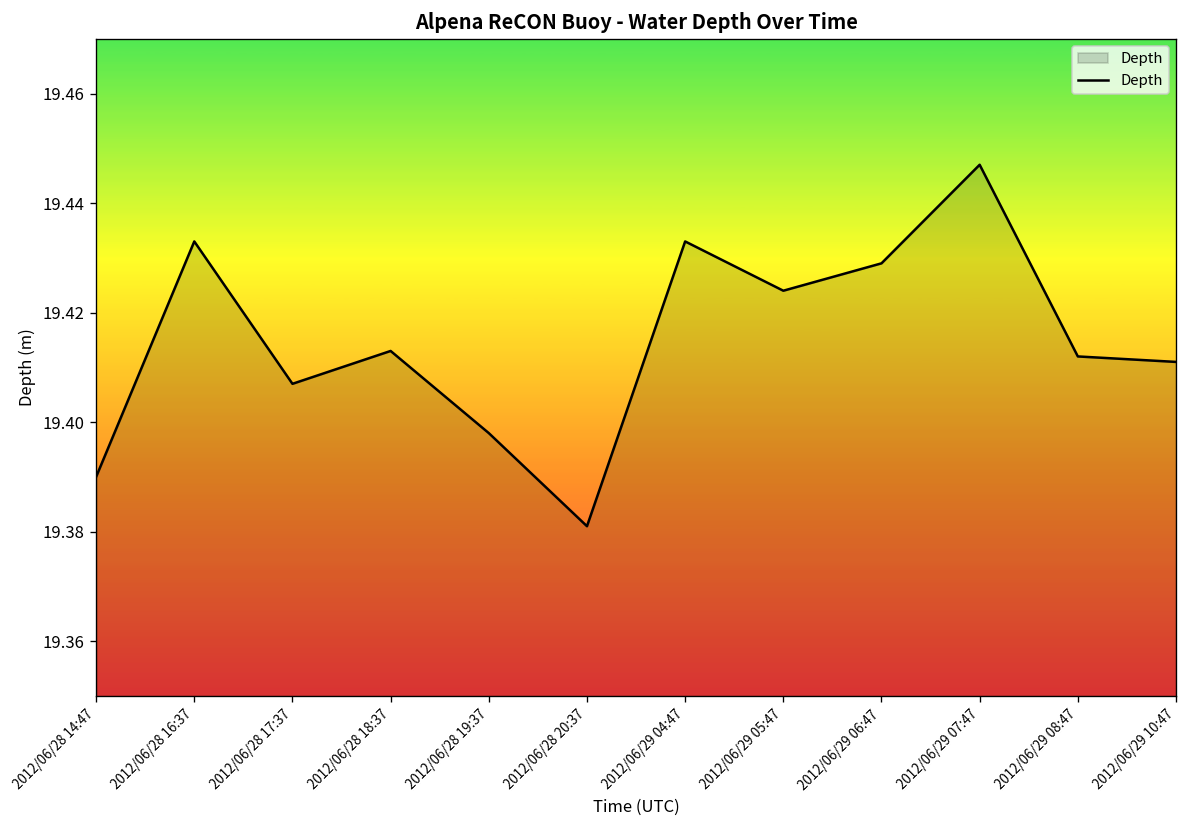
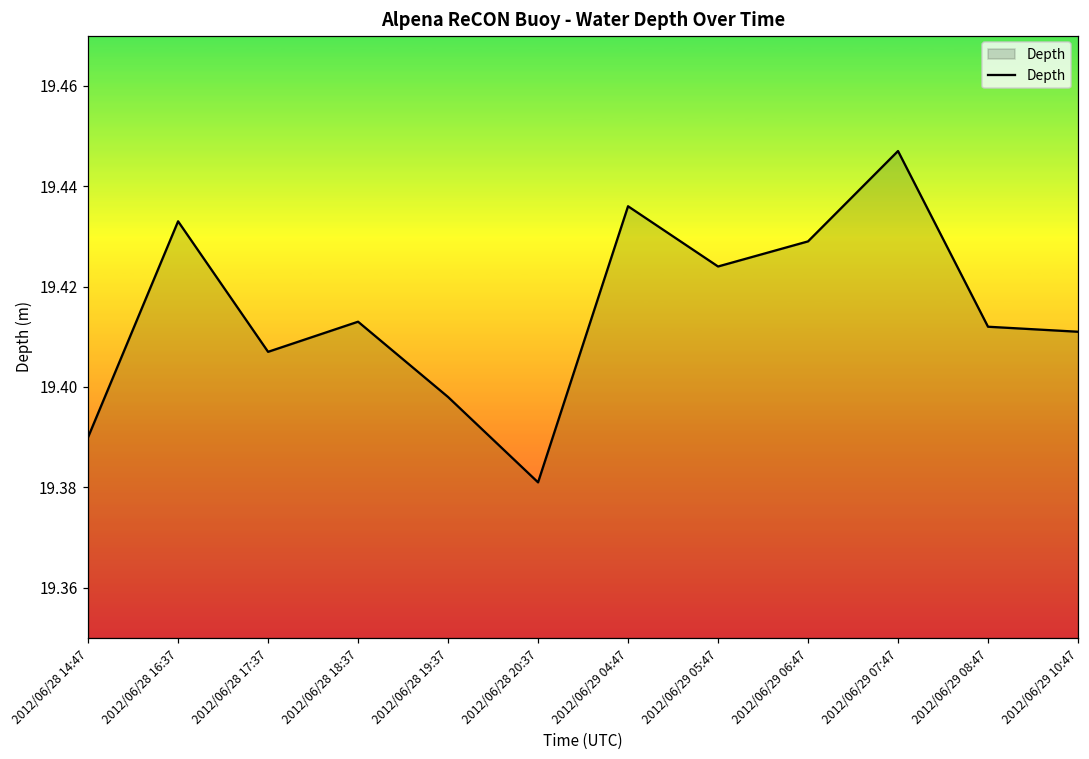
  {
    "2012/06/28 14:47": 19.390,
    "2012/06/28 16:37": 19.433,
    "2012/06/28 17:37": 19.407,
    "2012/06/28 18:37": 19.413,
    "2012/06/28 19:37": 19.398,
    "2012/06/28 20:37": 19.381,
-   "2012/06/29 04:47": 19.433,
+   "2012/06/29 04:47": 19.436,
    "2012/06/29 05:47": 19.424,
    "2012/06/29 06:47": 19.429,
    "2012/06/29 07:47": 19.447,
    "2012/06/29 08:47": 19.412,
    "2012/06/29 10:47": 19.411
  }
